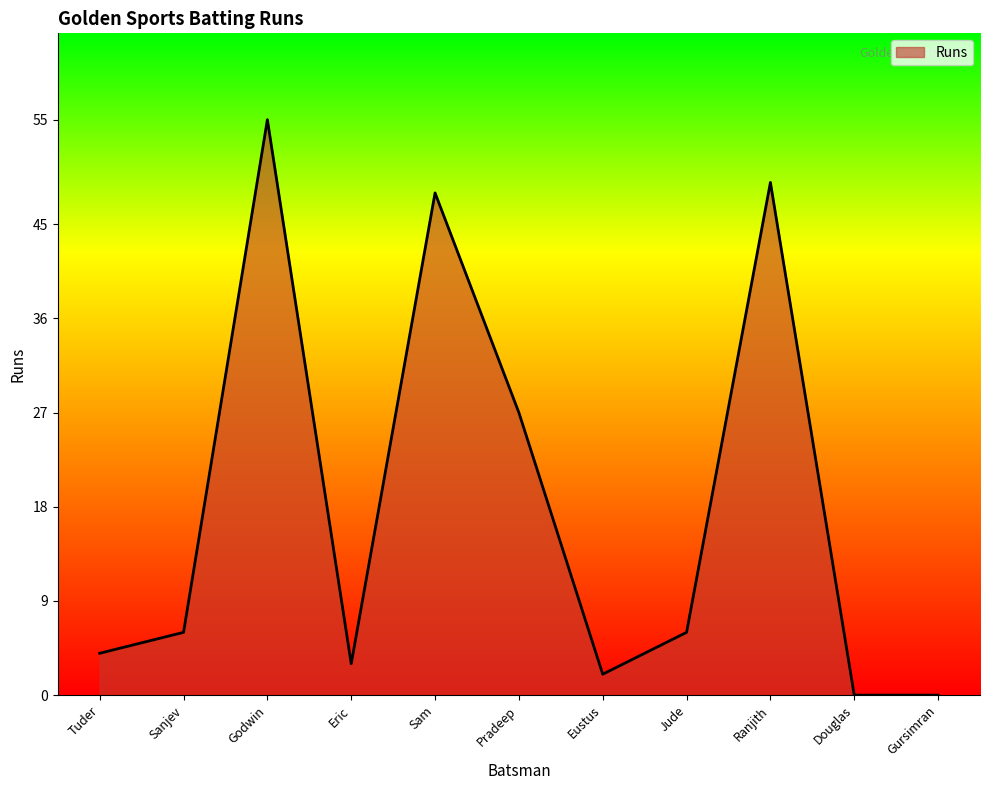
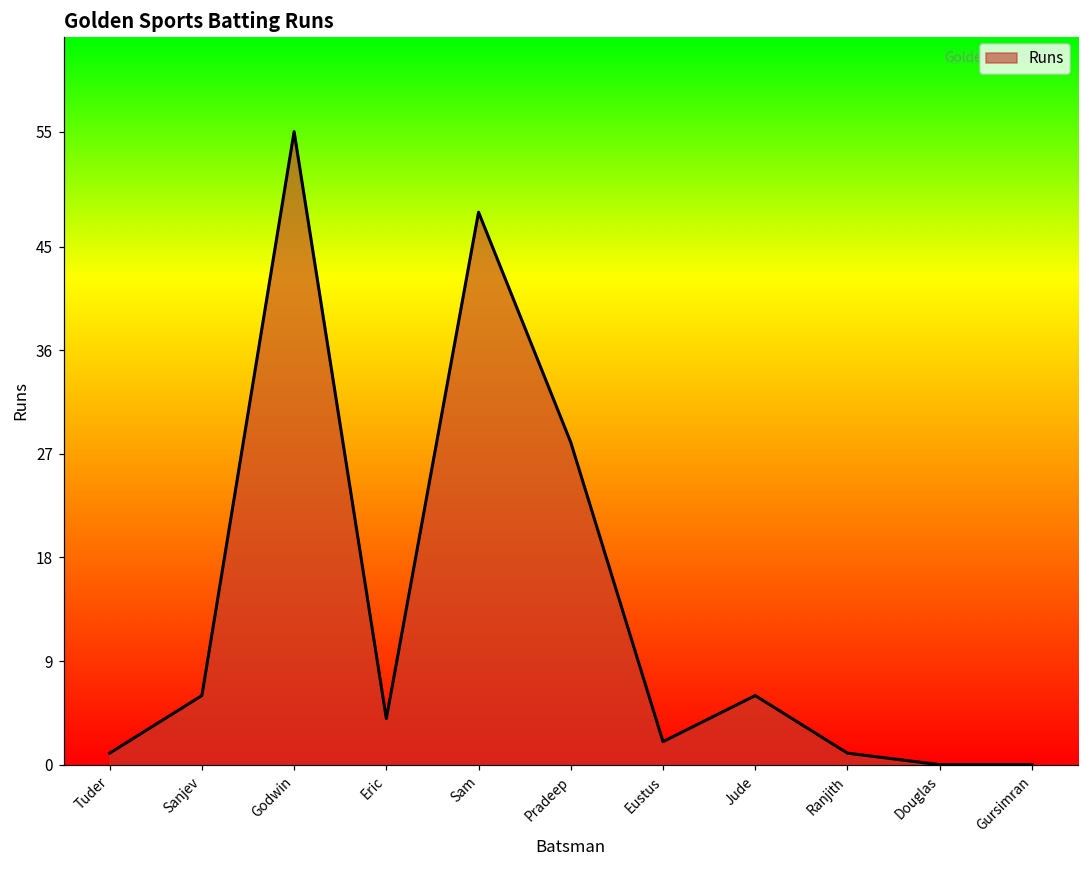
  {
-   "Tuder": 4,
+   "Tuder": 1,
    "Sanjev": 6,
    "Godwin": 55,
-   "Eric": 3,
+   "Eric": 4,
    "Sam": 48,
-   "Pradeep": 27,
+   "Pradeep": 28,
    "Eustus": 2,
    "Jude": 6,
-   "Ranjith": 49,
+   "Ranjith": 1,
    "Douglas": 0,
    "Gursimran": 0
  }
